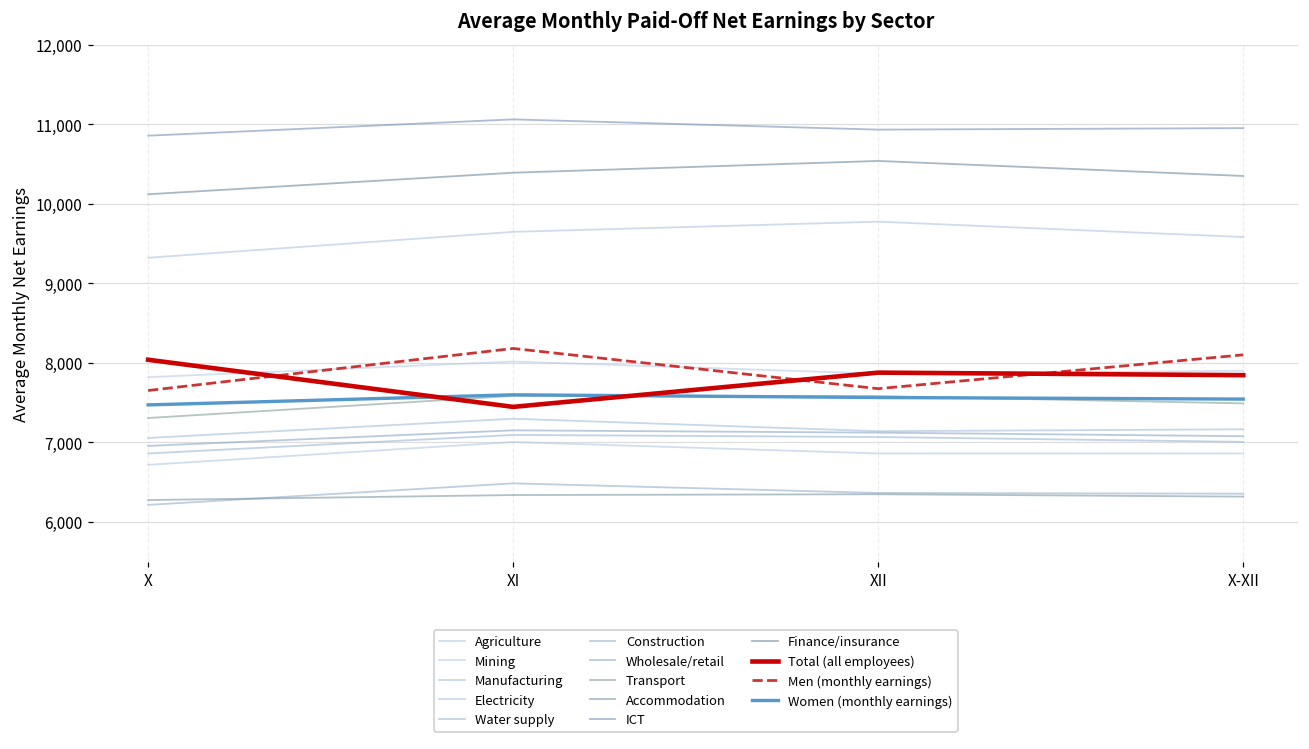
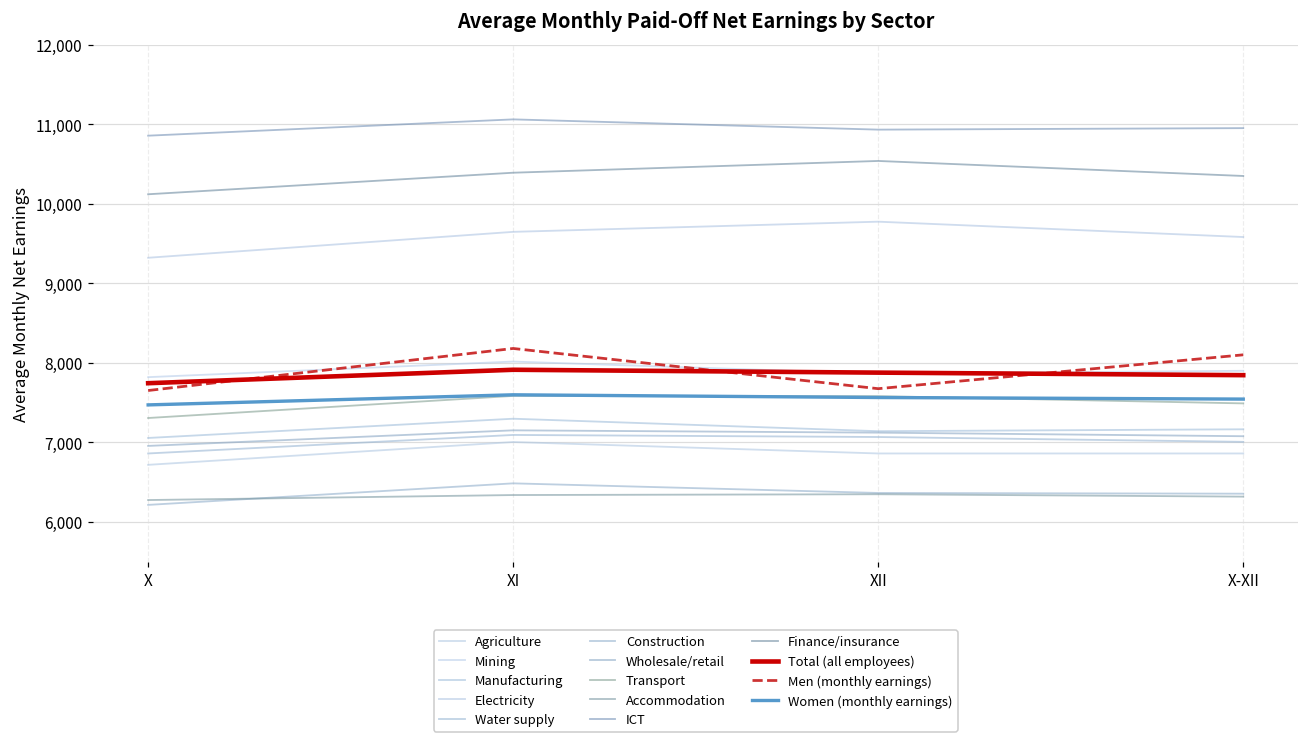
  {
    "Total (all employees)": {
-     "X": "8,000",
-     "XI": "7,400",
+     "X": "7,700",
+     "XI": "7,900",
      "X-XII": "7,800"
    },
    "Men (monthly earnings)": {
      "X": "7,700",
      "XI": "8,200",
      "XII": "7,700",
      "X-XII": "8,100"
    }
  }
